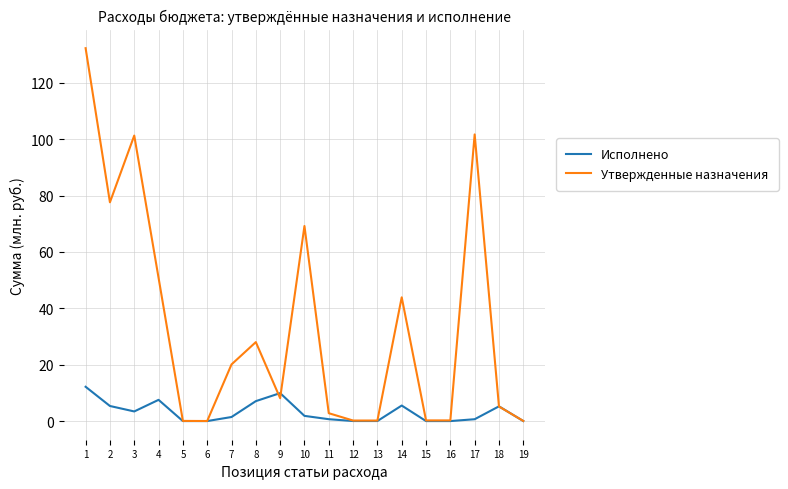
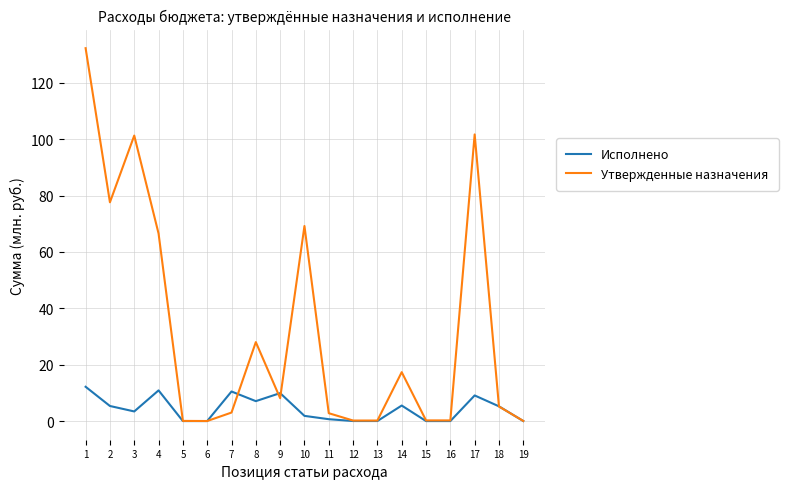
  {
    "Исполнено": {
      "1": 12,
      "2": 5,
      "3": 3,
-     "4": 8,
-     "7": 1,
+     "4": 11,
+     "7": 10,
      "8": 7,
      "9": 10,
      "10": 2,
      "11": 1,
      "14": 6,
-     "17": 1
+     "17": 9
    },
    "Утвержденные назначения": {
      "1": 132,
      "2": 78,
      "3": 101,
-     "4": 51,
-     "7": 20,
+     "4": 67,
+     "7": 3,
      "8": 28,
      "9": 8,
      "10": 69,
      "11": 3,
-     "14": 44,
+     "14": 17,
      "17": 102
    }
  }
